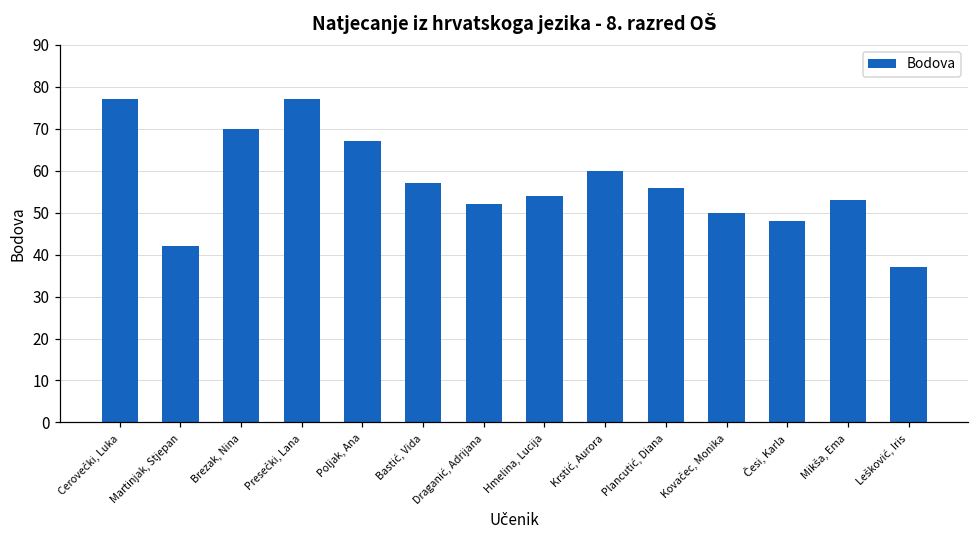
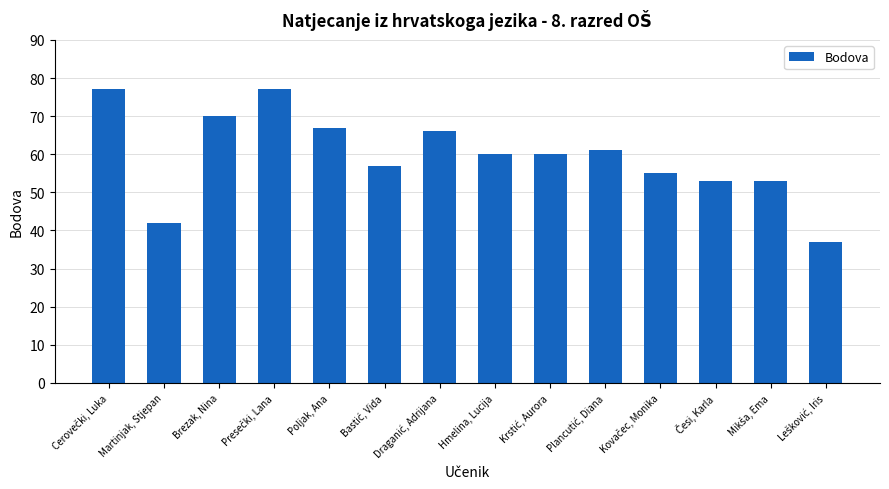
  {
    "Cerovečki, Luka": 77,
    "Martinjak, Stjepan": 42,
    "Brezak, Nina": 70,
    "Presečki, Lana": 77,
    "Poljak, Ana": 67,
    "Bastić, Vida": 57,
-   "Draganić, Adrijana": 52,
-   "Hmelina, Lucija": 54,
+   "Draganić, Adrijana": 66,
+   "Hmelina, Lucija": 60,
    "Krstić, Aurora": 60,
-   "Plancutić, Diana": 56,
-   "Kovačec, Monika": 50,
-   "Česi, Karla": 48,
+   "Plancutić, Diana": 61,
+   "Kovačec, Monika": 55,
+   "Česi, Karla": 53,
    "Mikša, Ema": 53,
    "Lešković, Iris": 37
  }
